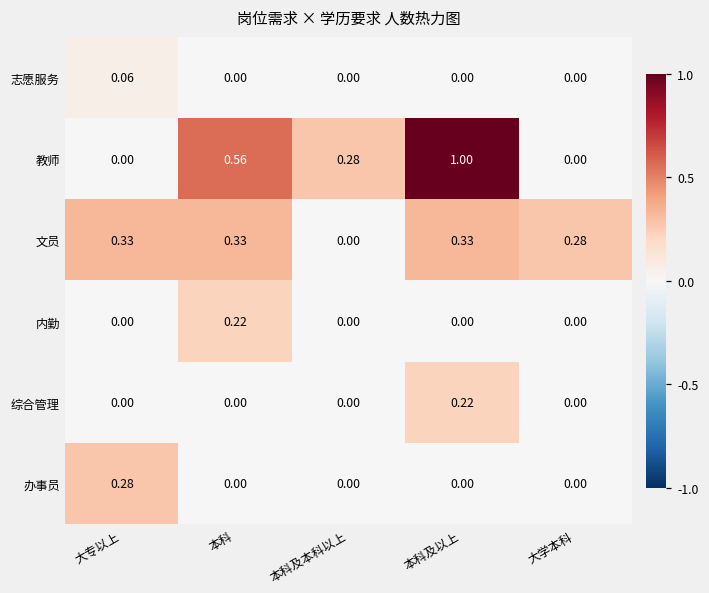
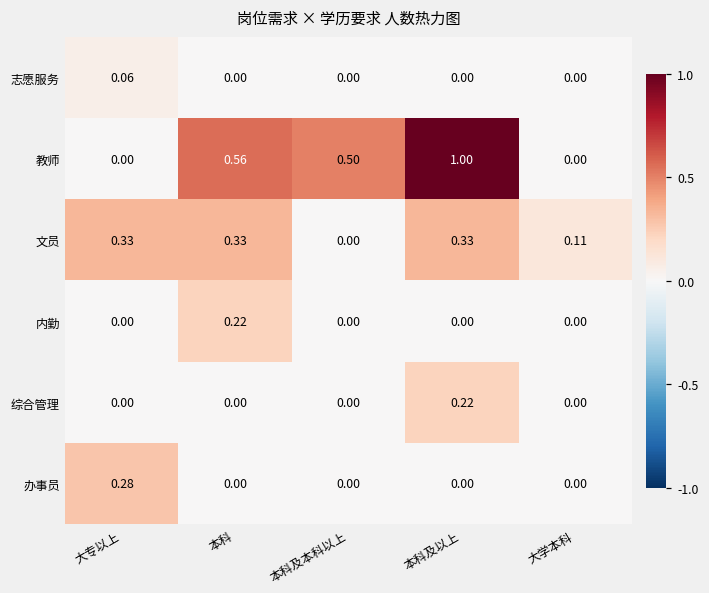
  {
    "志愿服务": {
      "大专以上": 0.06,
      "本科": 0.00,
      "本科及本科以上": 0.00,
      "本科及以上": 0.00,
      "大学本科": 0.00
    },
    "教师": {
      "大专以上": 0.00,
      "本科": 0.56,
-     "本科及本科以上": 0.28,
+     "本科及本科以上": 0.50,
      "本科及以上": 1.00,
      "大学本科": 0.00
    },
    "文员": {
      "大专以上": 0.33,
      "本科": 0.33,
      "本科及本科以上": 0.00,
      "本科及以上": 0.33,
-     "大学本科": 0.28
+     "大学本科": 0.11
    },
    "内勤": {
      "大专以上": 0.00,
      "本科": 0.22,
      "本科及本科以上": 0.00,
      "本科及以上": 0.00,
      "大学本科": 0.00
    },
    "综合管理": {
      "大专以上": 0.00,
      "本科": 0.00,
      "本科及本科以上": 0.00,
      "本科及以上": 0.22,
      "大学本科": 0.00
    },
    "办事员": {
      "大专以上": 0.28,
      "本科": 0.00,
      "本科及本科以上": 0.00,
      "本科及以上": 0.00,
      "大学本科": 0.00
    }
  }
